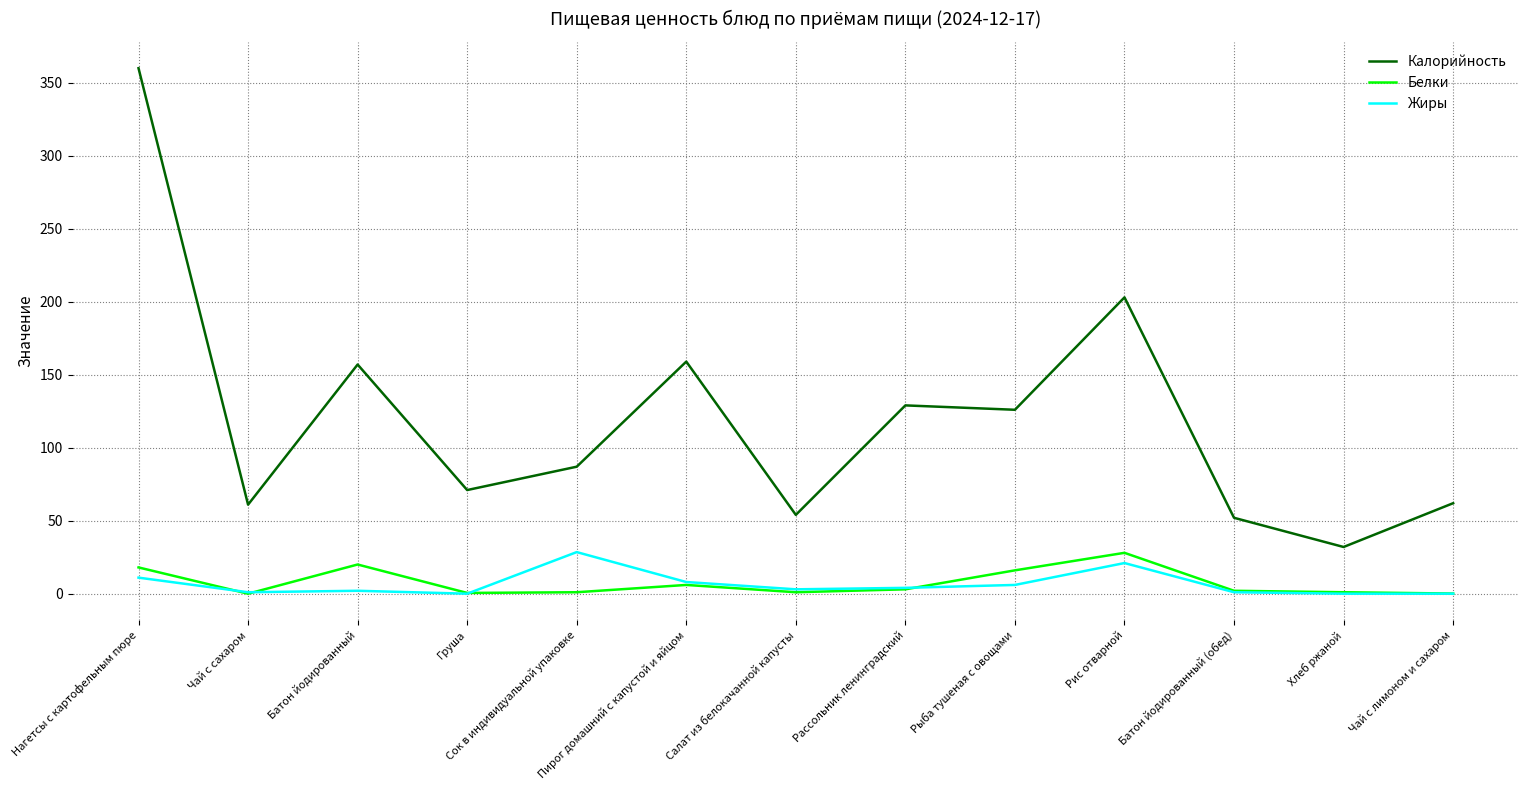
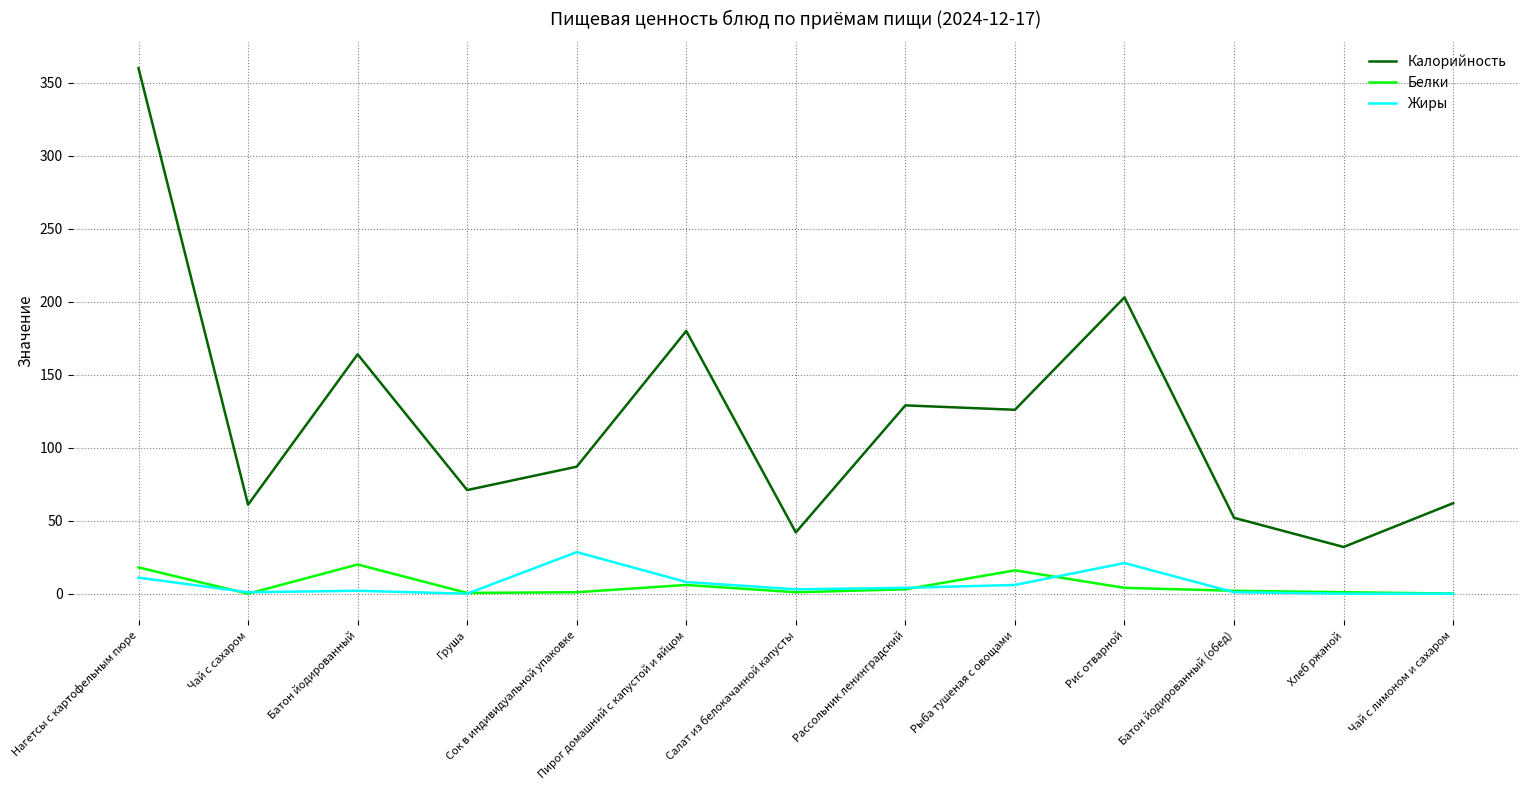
  {
    "Калорийность": {
      "Нагетсы с картофельным пюре": 360,
      "Чай с сахаром": 61,
-     "Батон йодированный": 157,
+     "Батон йодированный": 164,
      "Груша": 71,
      "Сок в индивидуальной упаковке": 87,
-     "Пирог домашний с капустой и яйцом": 159,
-     "Салат из белокачанной капусты": 54,
+     "Пирог домашний с капустой и яйцом": 180,
+     "Салат из белокачанной капусты": 42,
      "Рассольник ленинградский": 129,
      "Рыба тушеная с овощами": 126,
      "Рис отварной": 203,
      "Батон йодированный (обед)": 52,
      "Хлеб ржаной": 32,
      "Чай с лимоном и сахаром": 62
    },
    "Белки": {
      "Нагетсы с картофельным пюре": 18,
      "Батон йодированный": 20,
      "Сок в индивидуальной упаковке": 1,
      "Пирог домашний с капустой и яйцом": 6,
      "Салат из белокачанной капусты": 1,
      "Рыба тушеная с овощами": 16,
-     "Рис отварной": 28
+     "Рис отварной": 4
    },
    "Жиры": {
      "Нагетсы с картофельным пюре": 11,
      "Батон йодированный": 2,
      "Сок в индивидуальной упаковке": 29,
      "Пирог домашний с капустой и яйцом": 8,
      "Салат из белокачанной капусты": 3,
      "Рыба тушеная с овощами": 6,
      "Рис отварной": 21
    }
  }
